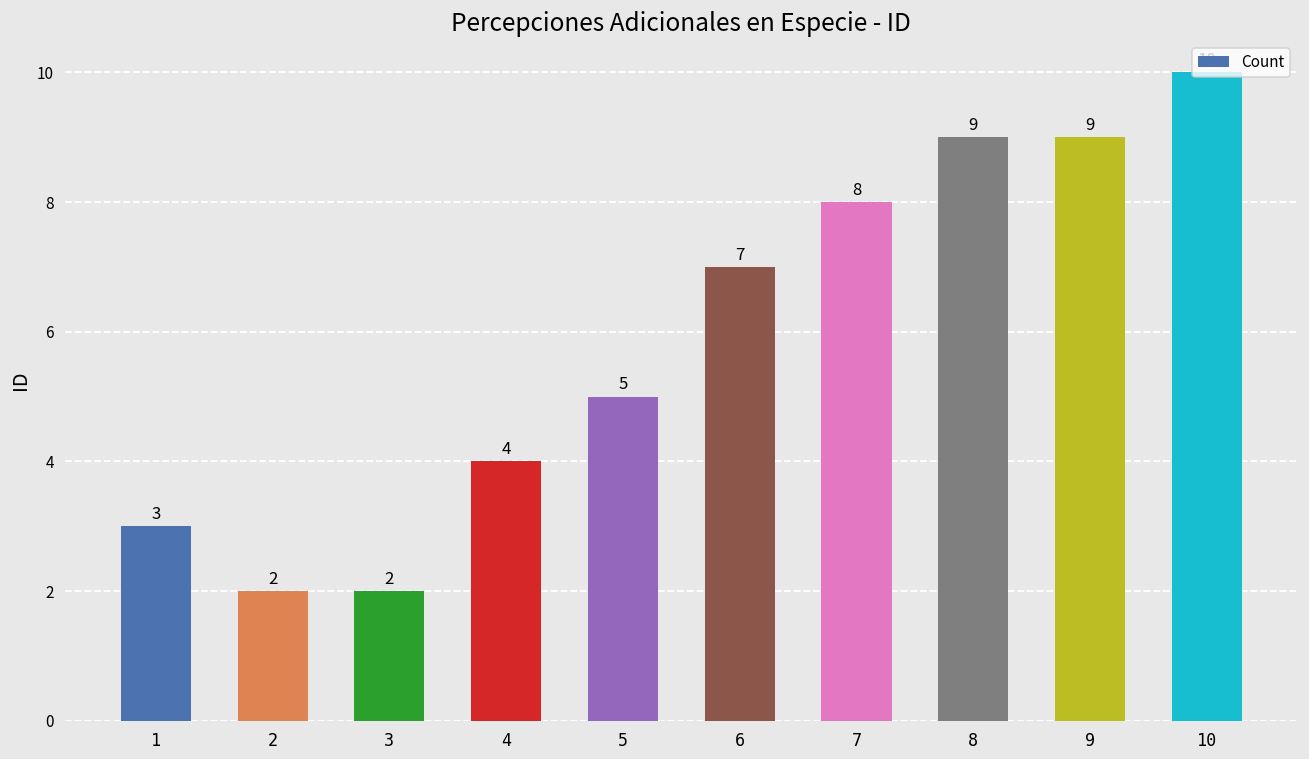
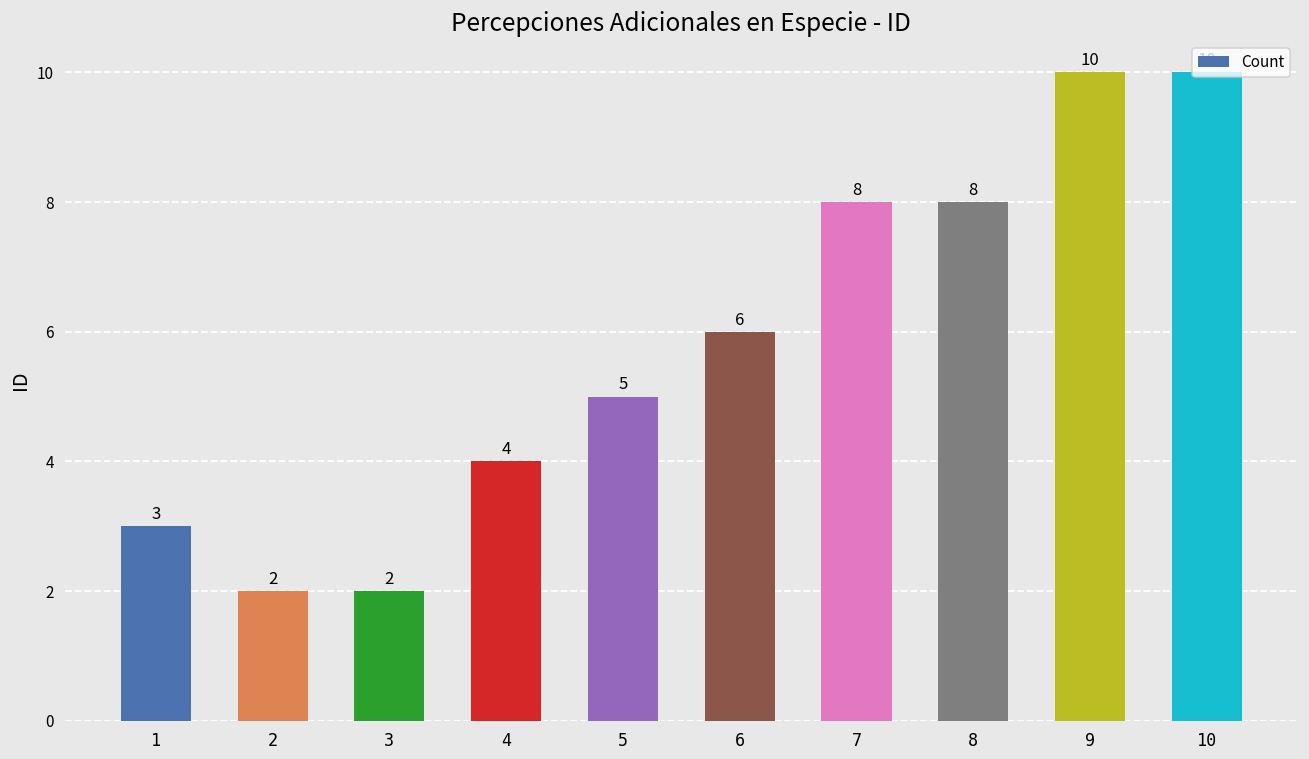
  {
    "1": 3,
    "2": 2,
    "3": 2,
    "4": 4,
    "5": 5,
-   "6": 7,
+   "6": 6,
    "7": 8,
-   "8": 9,
-   "9": 9
+   "8": 8,
+   "9": 10
  }
